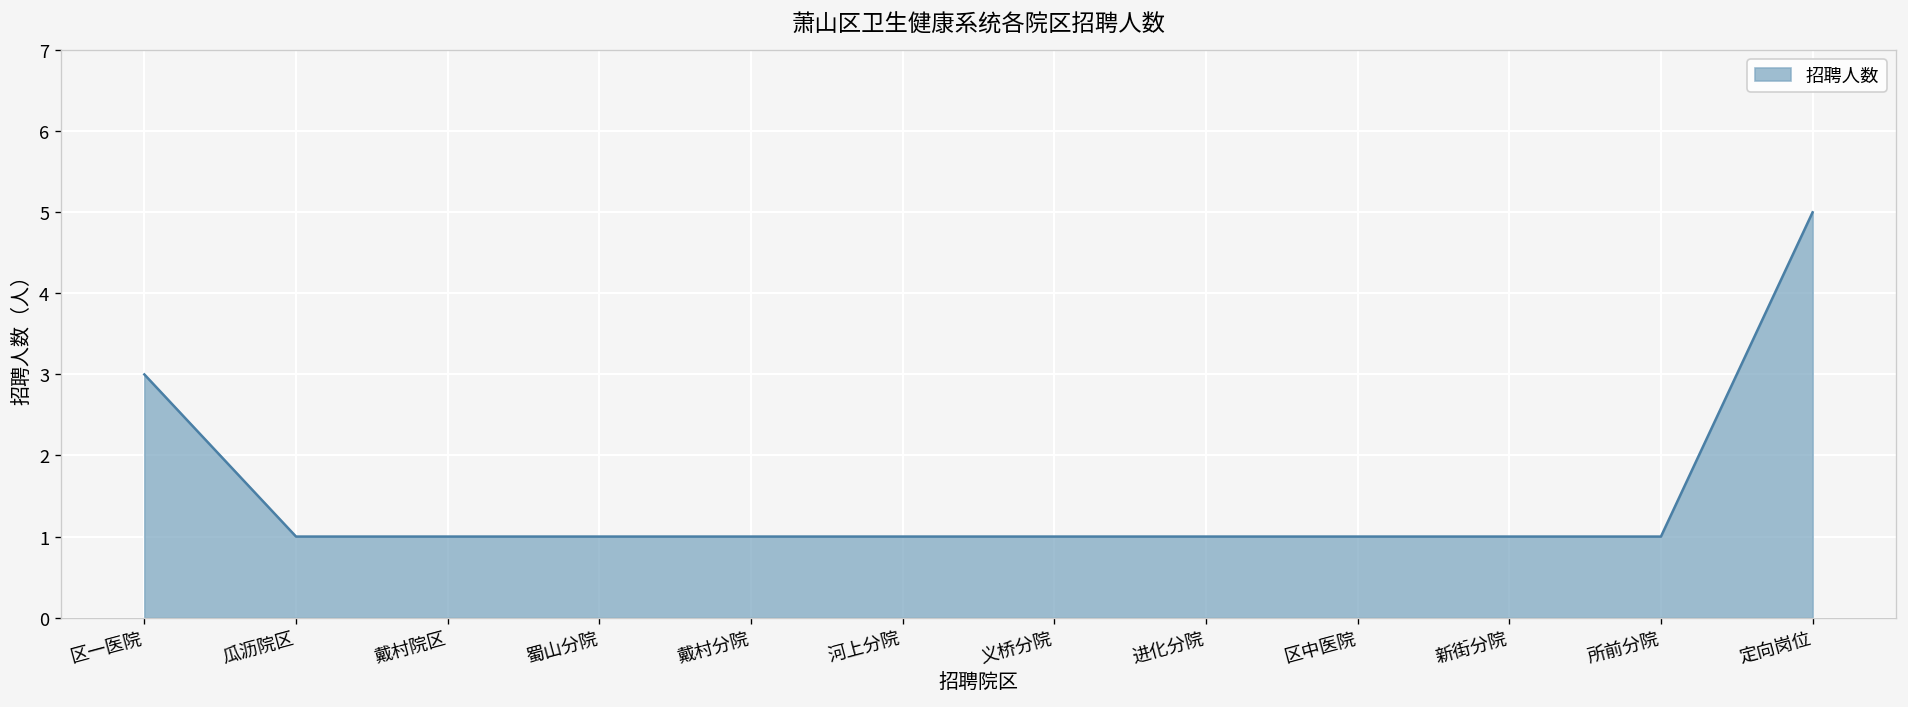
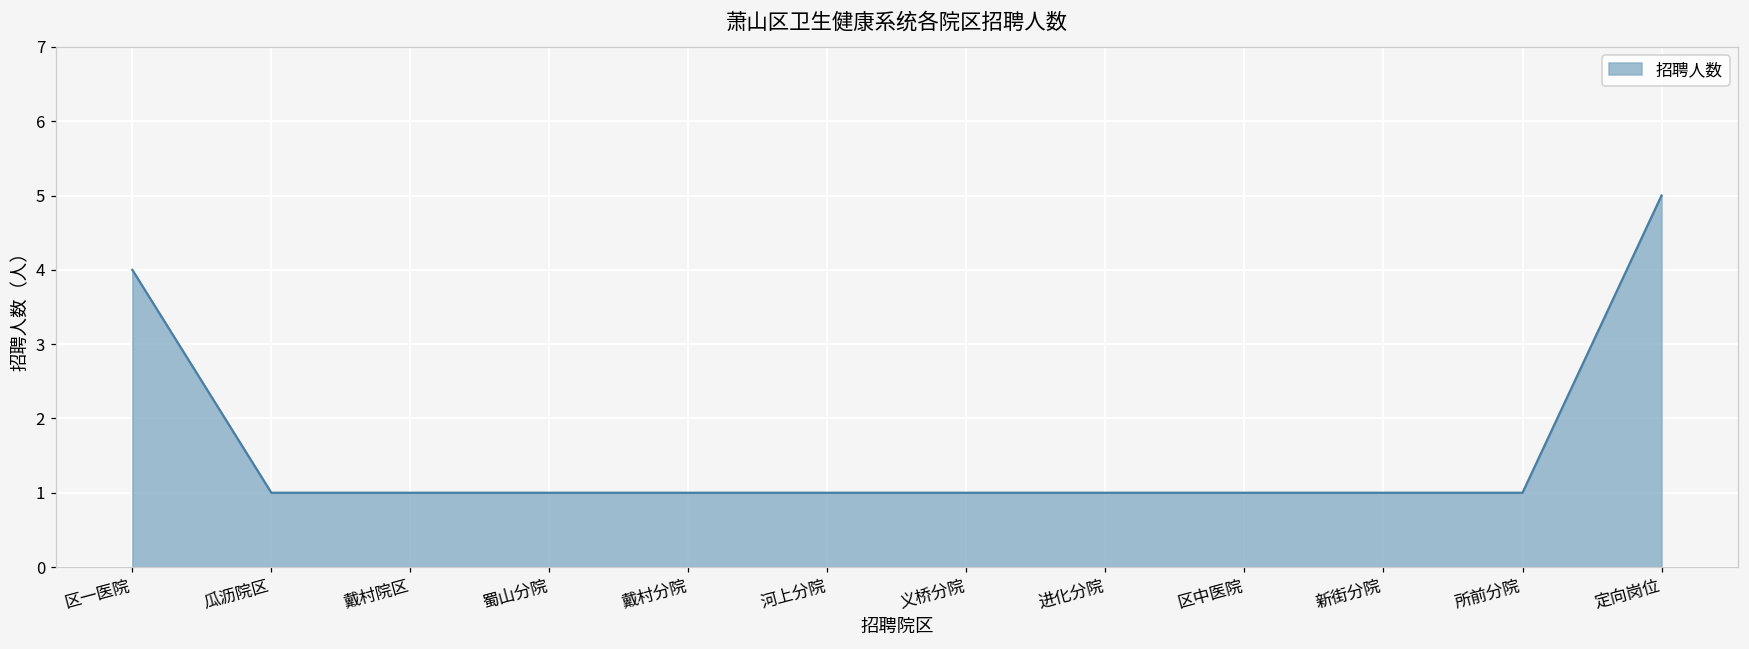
  {
-   "区一医院": 3,
+   "区一医院": 4,
    "瓜沥院区": 1,
    "戴村院区": 1,
    "蜀山分院": 1,
    "戴村分院": 1,
    "河上分院": 1,
    "义桥分院": 1,
    "进化分院": 1,
    "区中医院": 1,
    "新街分院": 1,
    "所前分院": 1,
    "定向岗位": 5
  }
